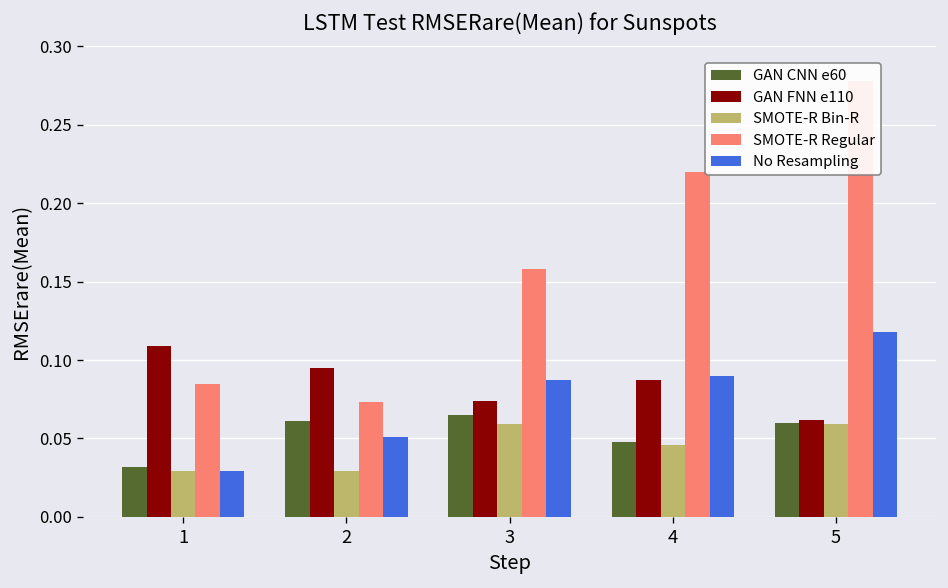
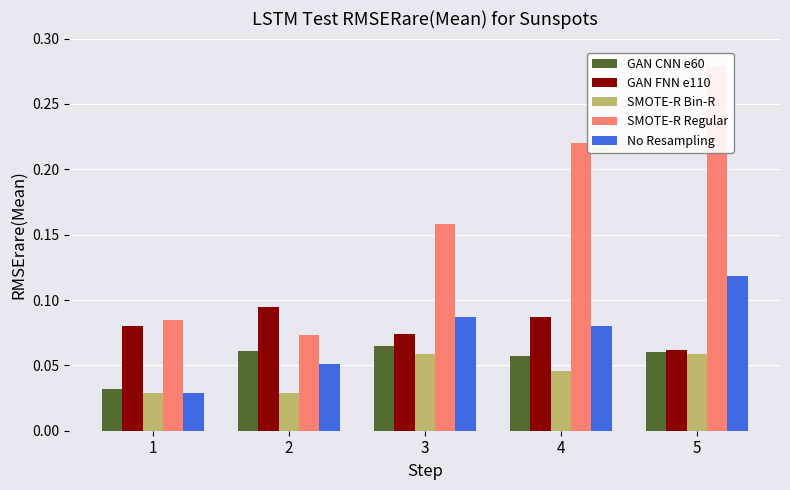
  {
    "GAN CNN e60": {
      "1": 0.032,
      "2": 0.061,
      "3": 0.065,
-     "4": 0.048,
+     "4": 0.057,
      "5": 0.060
    },
    "GAN FNN e110": {
-     "1": 0.109,
+     "1": 0.080,
      "2": 0.095,
      "3": 0.074,
      "4": 0.087,
      "5": 0.062
    },
    "SMOTE-R Bin-R": {
      "1": 0.029,
      "2": 0.029,
      "3": 0.059,
      "4": 0.046,
      "5": 0.059
    },
    "SMOTE-R Regular": {
      "1": 0.085,
      "2": 0.073,
      "3": 0.158,
      "4": 0.220
    },
    "No Resampling": {
      "1": 0.03,
      "2": 0.05,
      "3": 0.087,
-     "4": 0.09,
+     "4": 0.08,
      "5": 0.118
    }
  }
